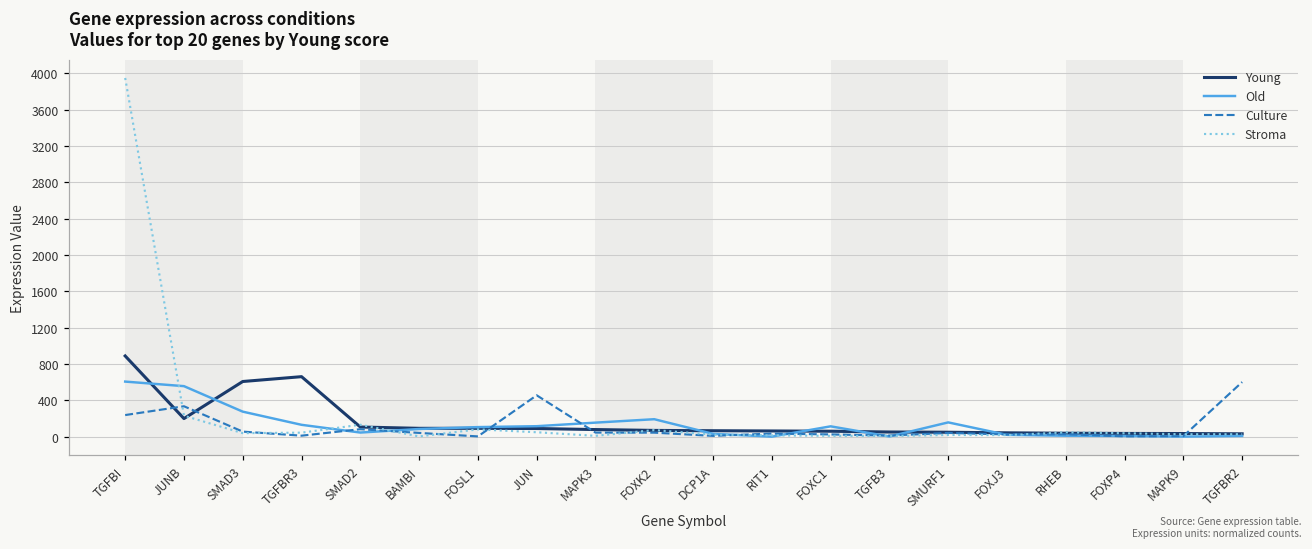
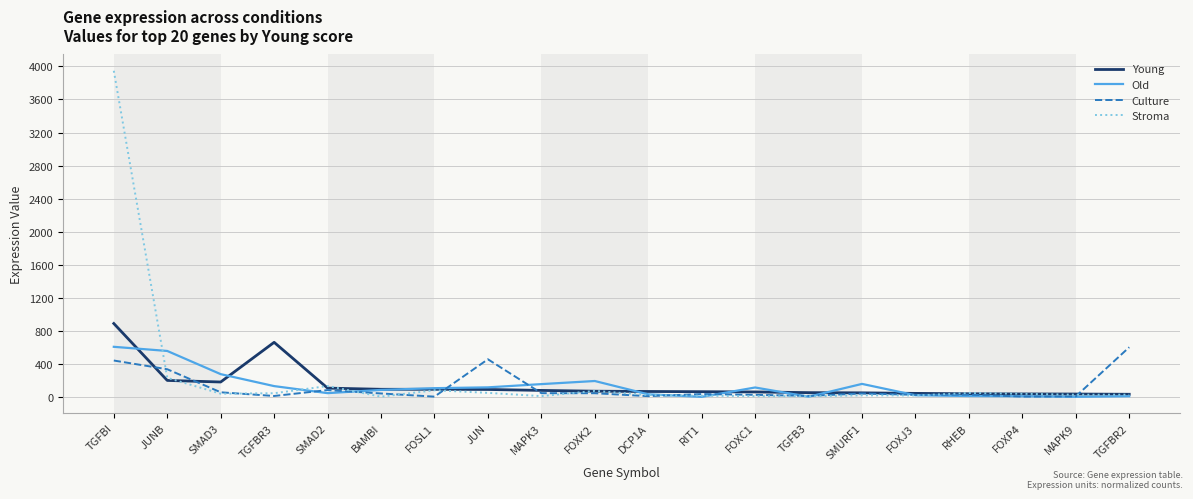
  {
    "Young": {
      "TGFBI": 900,
      "JUNB": 200,
-     "SMAD3": 600,
+     "SMAD3": 200,
      "TGFBR3": 700,
      "MAPK3": 100,
      "DCP1A": 100,
      "FOXC1": 100,
      "TGFB3": 100
    },
    "Culture": {
-     "TGFBI": 200,
+     "TGFBI": 400,
      "JUNB": 300,
      "TGFBR3": 0,
      "BAMBI": 0,
      "FOSL1": 0,
      "JUN": 500,
      "MAPK3": 0,
      "TGFBR2": 600
    }
  }
